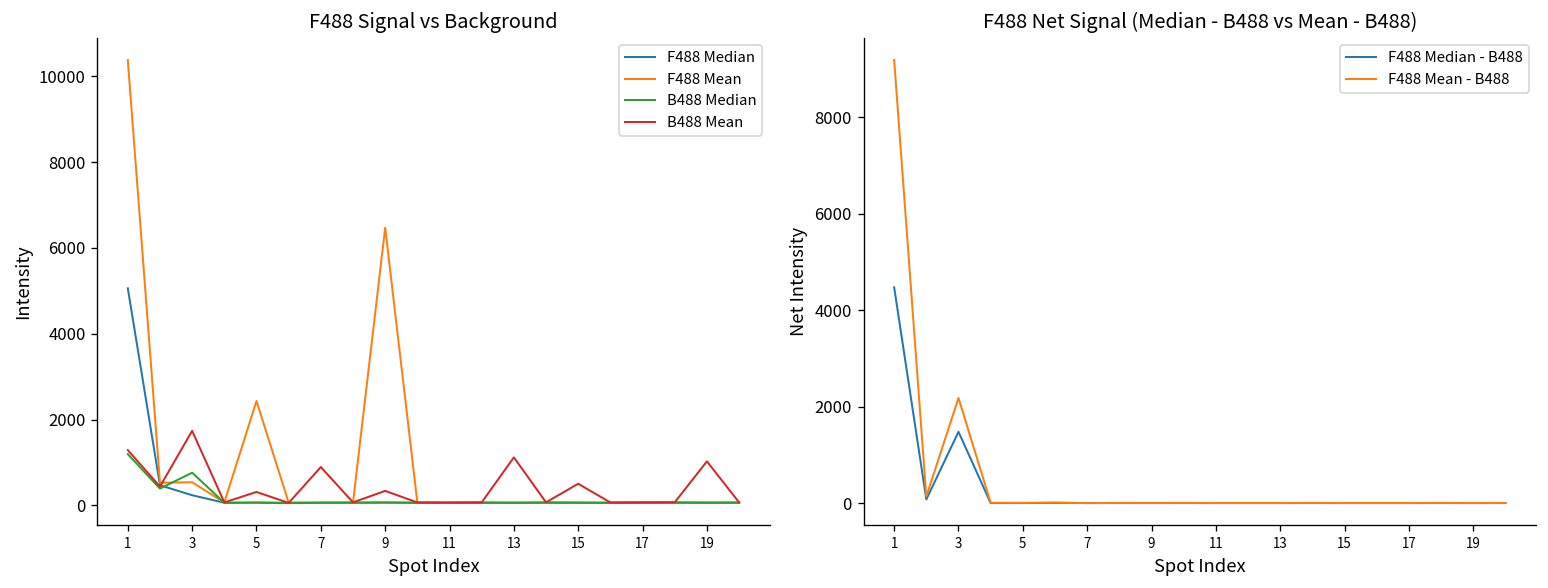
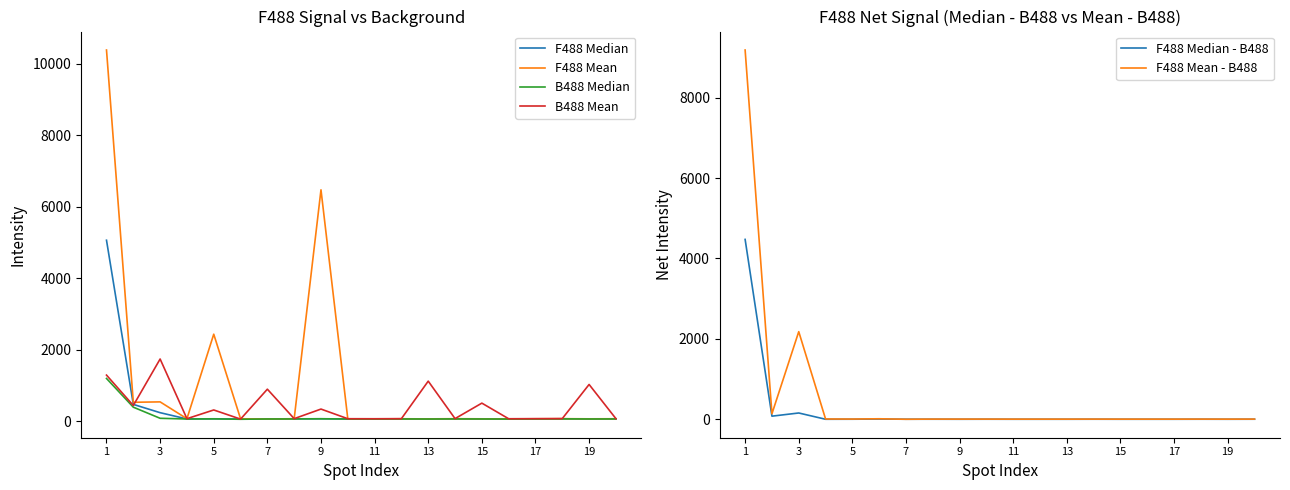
  {
    "F488 Signal vs Background": {
      "F488 Median": {
        "1": 5100,
        "3": 200
      },
      "F488 Mean": {
        "1": 10400,
        "3": 500,
        "5": 2400,
        "9": 6500
      },
      "B488 Median": {
        "1": 1200,
-       "3": 800
+       "3": 100
      },
      "B488 Mean": {
        "1": 1300,
        "3": 1700,
        "5": 300,
        "7": 900,
        "9": 300,
        "13": 1100,
        "15": 500,
        "19": 1000
      }
    },
    "F488 Net Signal (Median - B488 vs Mean - B488)": {
      "F488 Median - B488": {
        "1": 4500,
-       "3": 1500
+       "3": 200
      },
      "F488 Mean - B488": {
        "1": 9200,
        "3": 2200
      }
    }
  }
